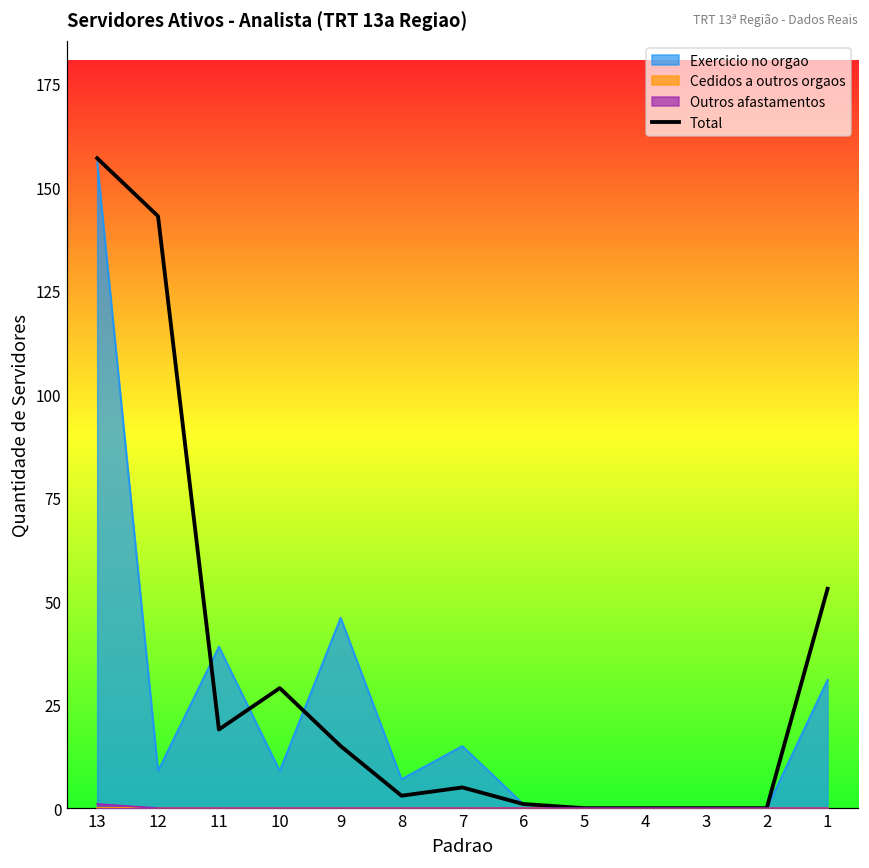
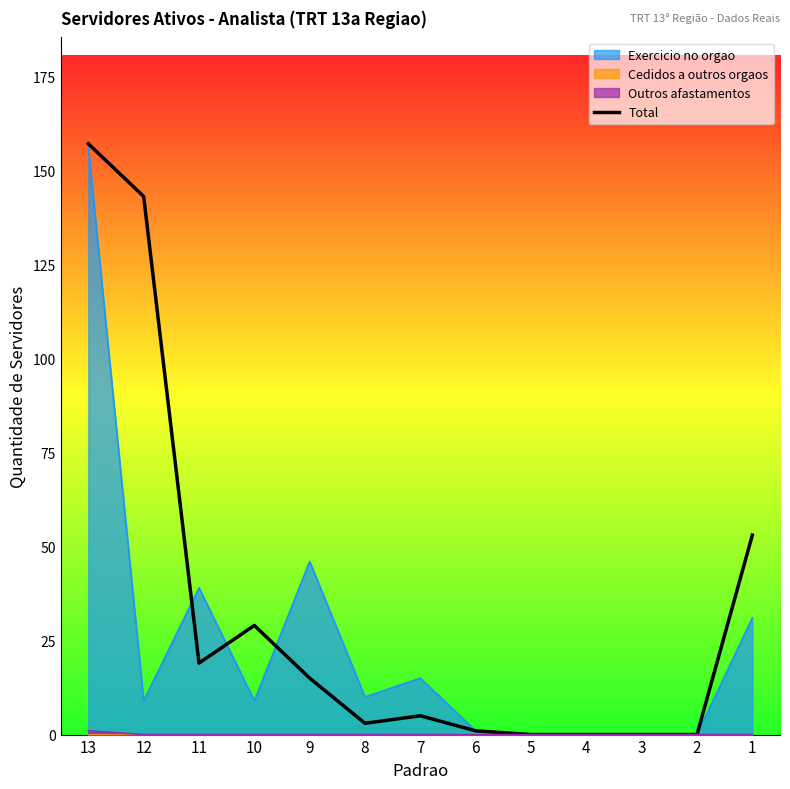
  {
    "Exercicio no orgao": {
      "13": 156,
      "12": 9,
      "11": 39,
      "10": 9,
      "9": 46,
-     "8": 7,
+     "8": 10,
      "7": 15,
      "1": 31
    },
    "Cedidos a outros orgaos": {
      "13": 0
    },
    "Outros afastamentos": {
      "13": 1
    },
    "Total": {
      "13": 157,
      "12": 143,
      "11": 19,
      "10": 29,
      "9": 15,
      "8": 3,
      "7": 5,
      "1": 53
    }
  }
